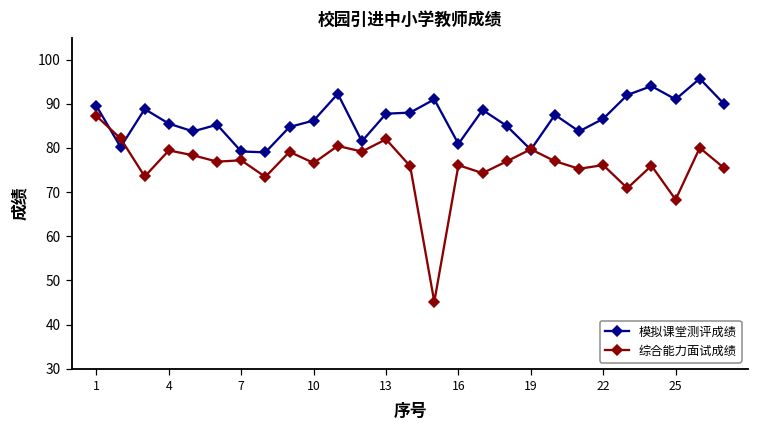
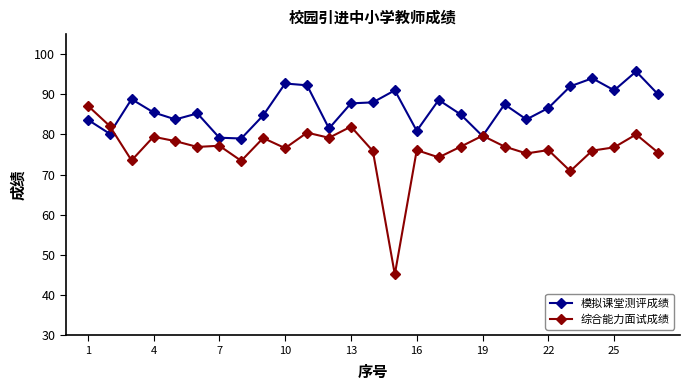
  {
    "模拟课堂测评成绩": {
-     "1": 90,
+     "1": 84,
      "4": 86,
      "7": 79,
-     "10": 86,
+     "10": 93,
      "13": 88,
      "16": 81,
      "22": 87,
      "25": 91
    },
    "综合能力面试成绩": {
      "1": 87,
      "4": 79,
      "7": 77,
      "10": 77,
      "13": 82,
      "16": 76,
      "22": 76,
-     "25": 68
+     "25": 77
    }
  }
